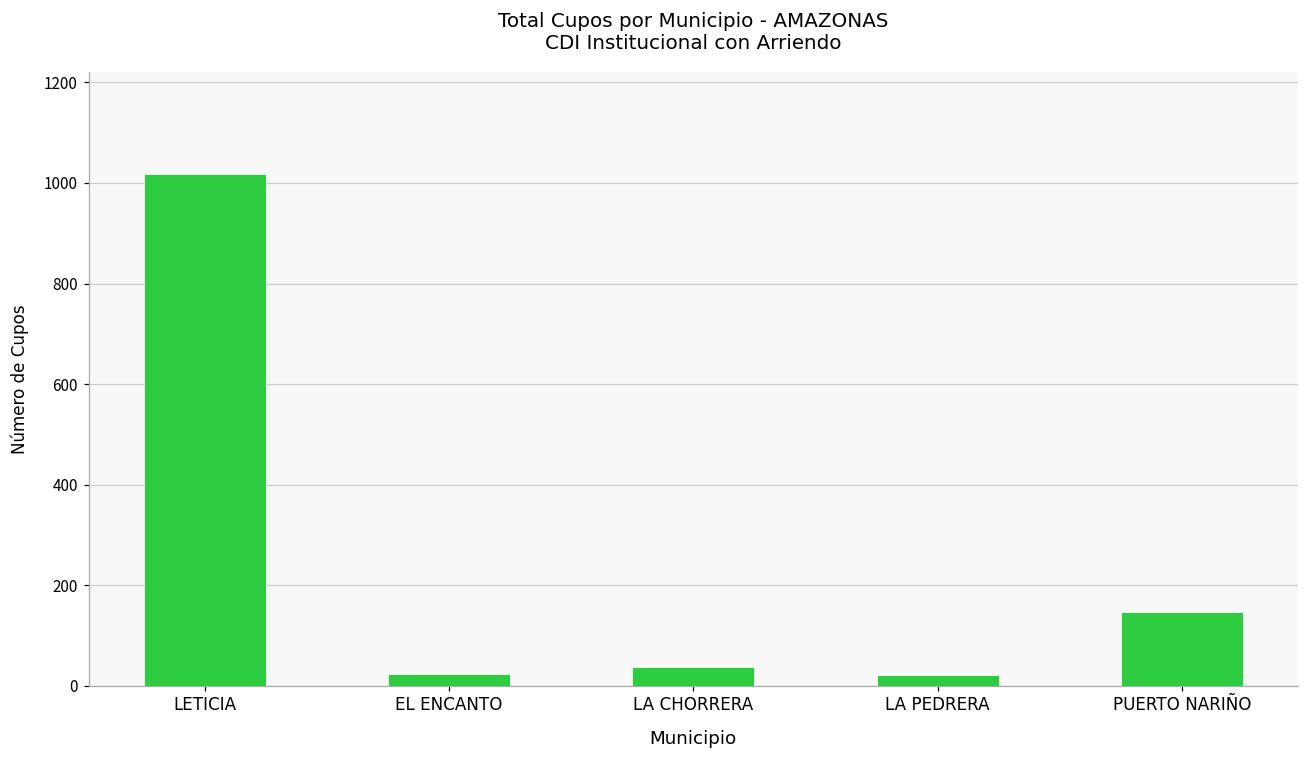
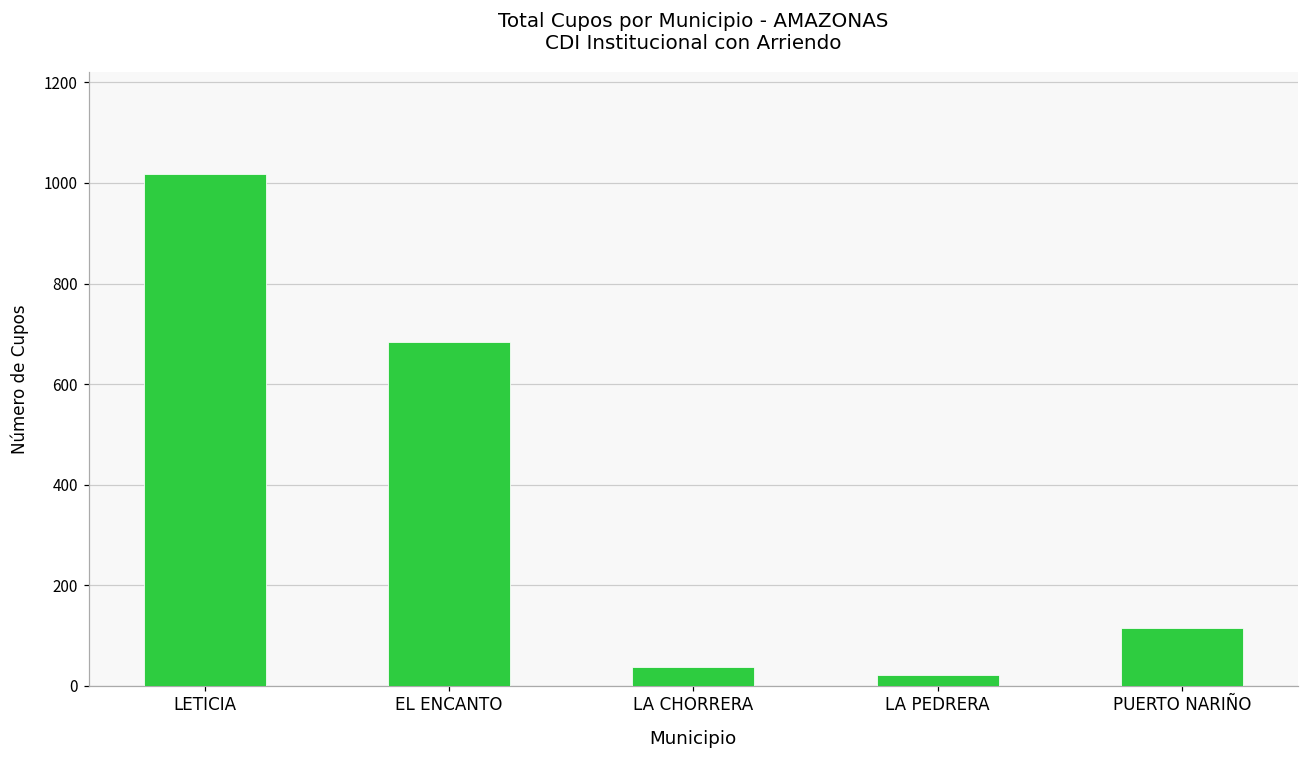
  {
    "LETICIA": 1020,
-   "EL ENCANTO": 20,
+   "EL ENCANTO": 680,
    "LA CHORRERA": 40,
    "LA PEDRERA": 20,
-   "PUERTO NARIÑO": 150
+   "PUERTO NARIÑO": 120
  }
